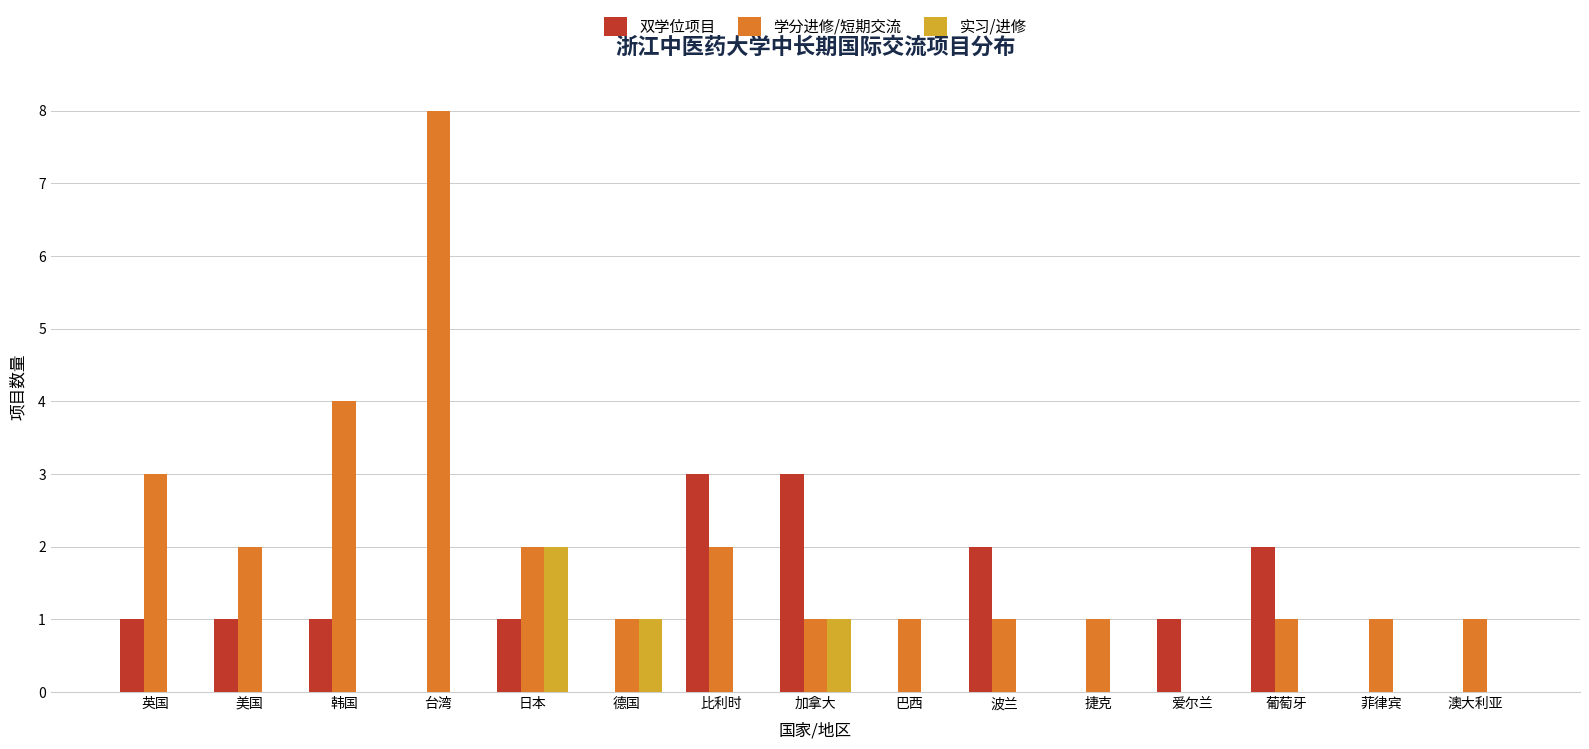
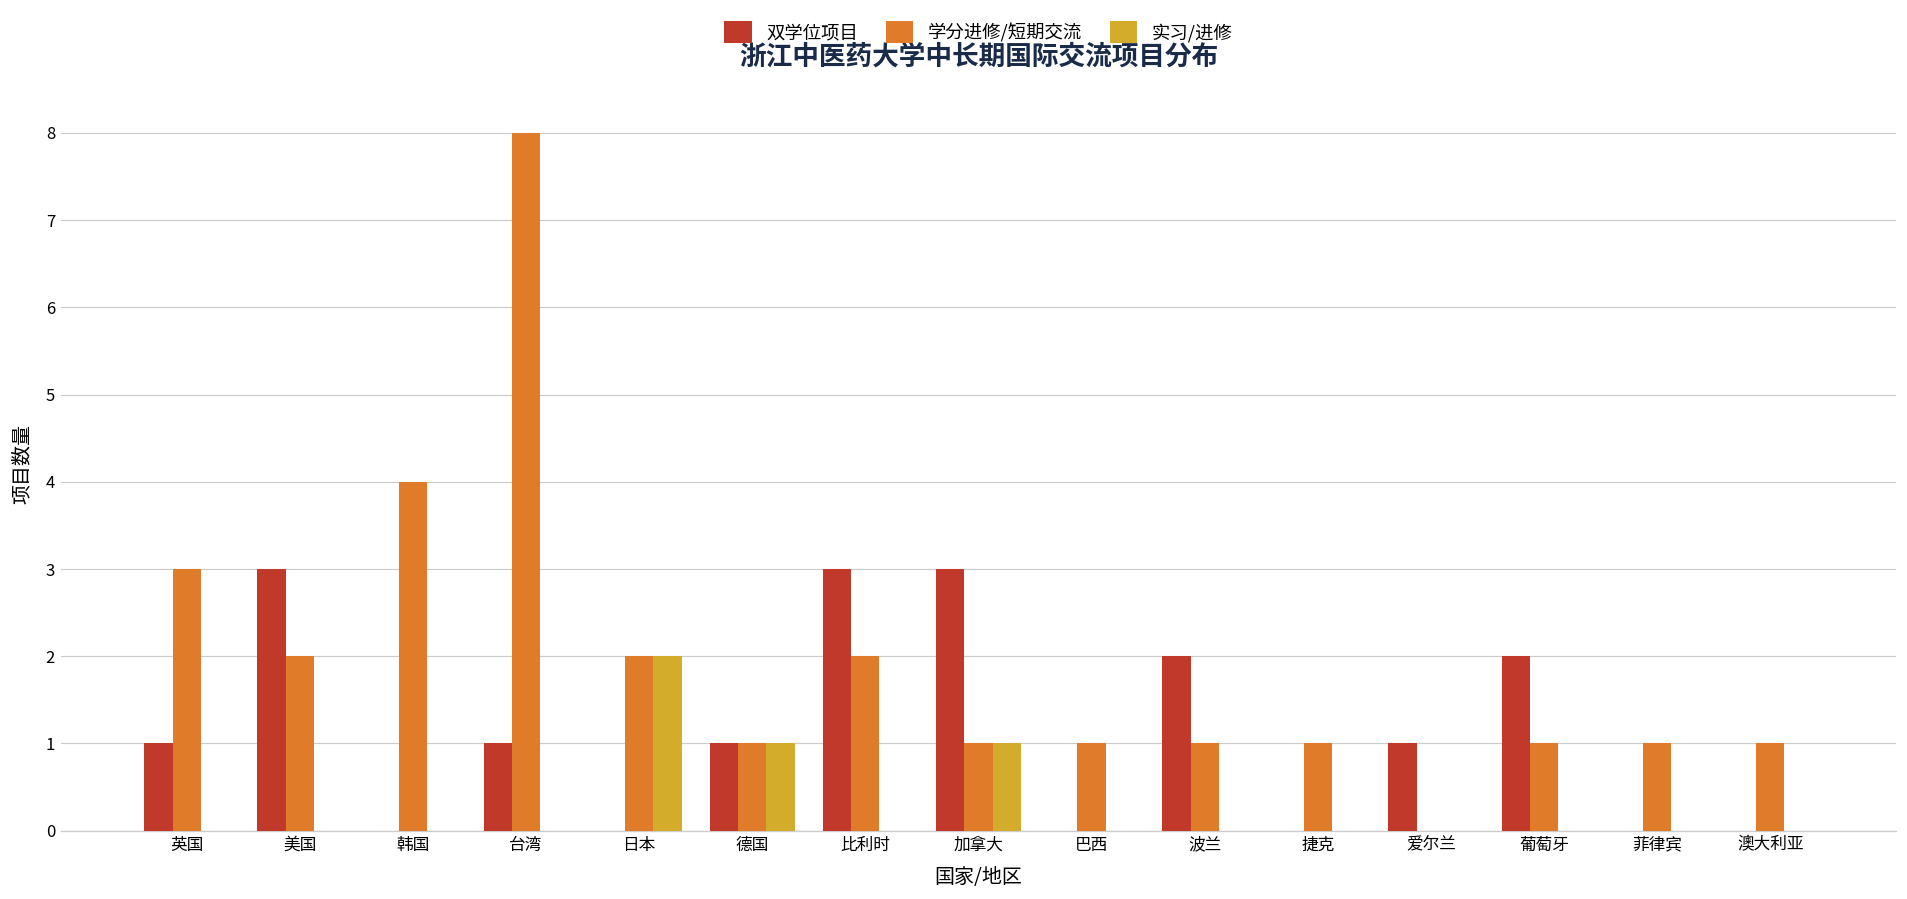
  {
    "双学位项目": {
      "英国": 1,
-     "美国": 1,
-     "韩国": 1,
-     "台湾": 0,
-     "日本": 1,
-     "德国": 0,
+     "美国": 3,
+     "韩国": 0,
+     "台湾": 1,
+     "日本": 0,
+     "德国": 1,
      "比利时": 3,
      "加拿大": 3,
      "巴西": 0,
      "波兰": 2,
      "捷克": 0,
      "爱尔兰": 1,
      "葡萄牙": 2,
      "菲律宾": 0,
      "澳大利亚": 0
    }
  }
